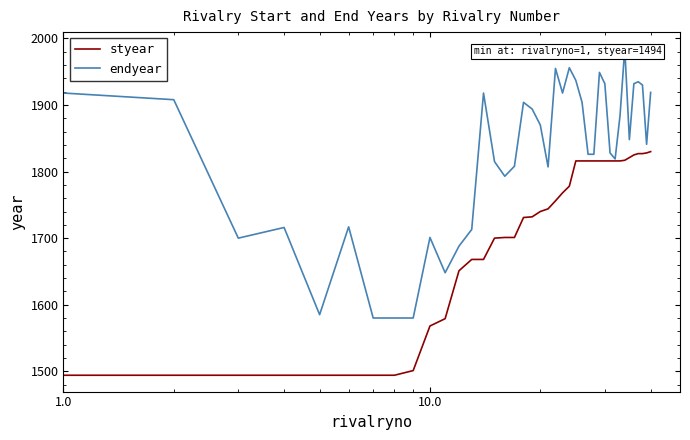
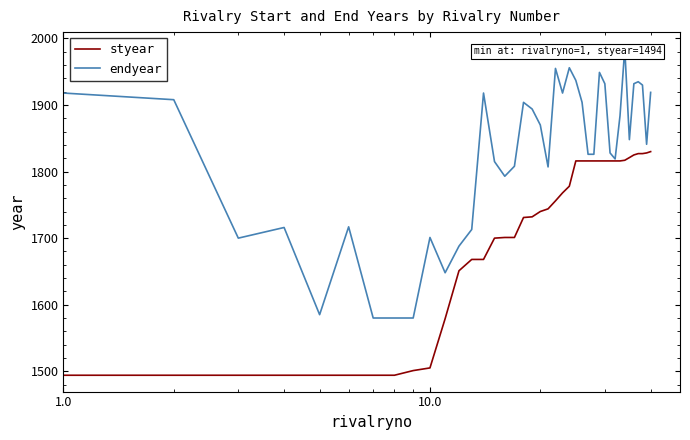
  {
    "styear": {
      "1.0": 1490,
-     "10.0": 1570
+     "10.0": 1510
    },
    "endyear": {
      "1.0": 1920,
      "10.0": 1700
    }
  }
